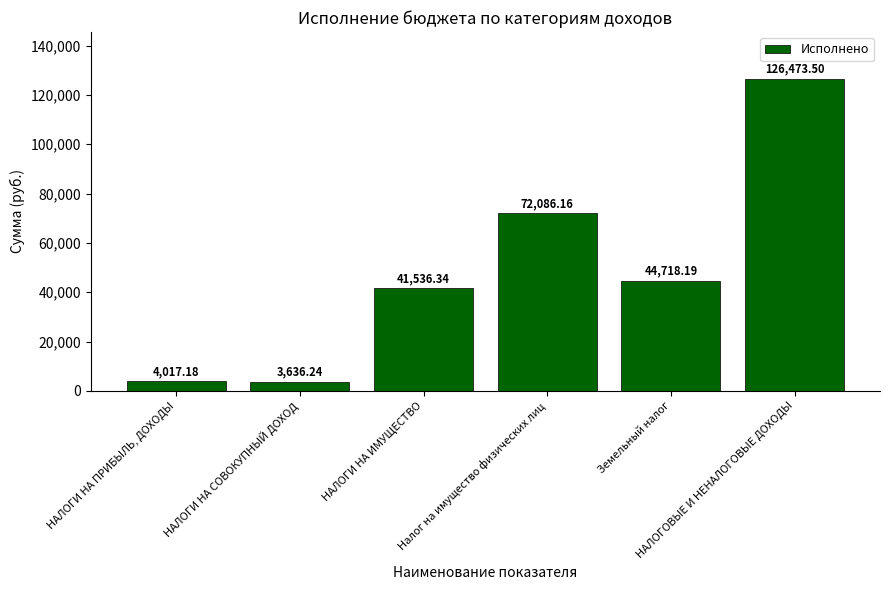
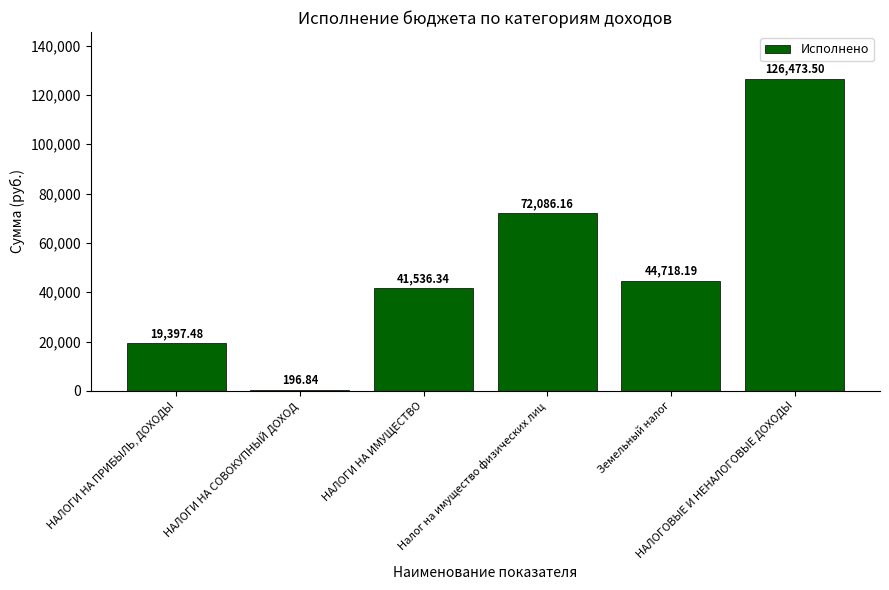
  {
-   "НАЛОГИ НА ПРИБЫЛЬ, ДОХОДЫ": "4,017.18",
-   "НАЛОГИ НА СОВОКУПНЫЙ ДОХОД": "3,636.24",
+   "НАЛОГИ НА ПРИБЫЛЬ, ДОХОДЫ": "19,397.48",
+   "НАЛОГИ НА СОВОКУПНЫЙ ДОХОД": "196.84",
    "НАЛОГИ НА ИМУЩЕСТВО": "41,536.34",
    "Налог на имущество физических лиц": "72,086.16",
    "Земельный налог": "44,718.19",
    "НАЛОГОВЫЕ И НЕНАЛОГОВЫЕ ДОХОДЫ": "126,473.50"
  }
